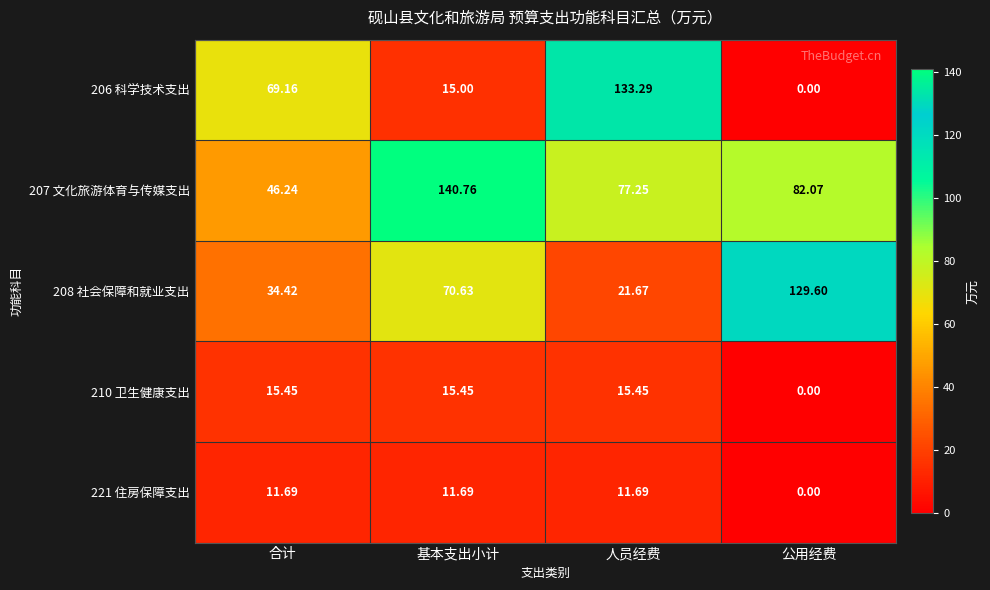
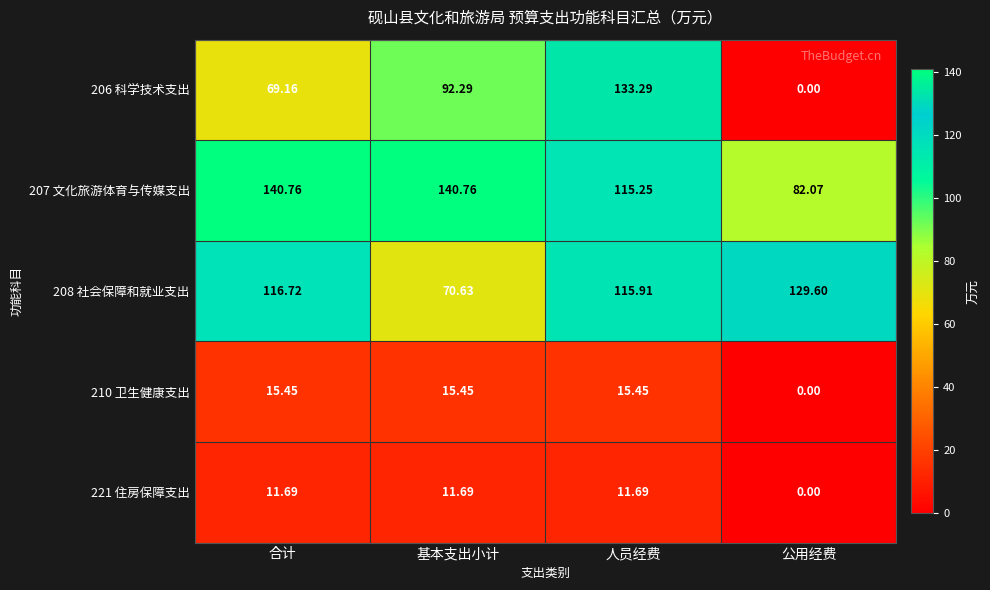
  {
    "206 科学技术支出": {
      "合计": 69.16,
-     "基本支出小计": 15.00,
+     "基本支出小计": 92.29,
      "人员经费": 133.29
    },
    "207 文化旅游体育与传媒支出": {
-     "合计": 46.24,
+     "合计": 140.76,
      "基本支出小计": 140.76,
-     "人员经费": 77.25,
+     "人员经费": 115.25,
      "公用经费": 82.07
    },
    "208 社会保障和就业支出": {
-     "合计": 34.42,
+     "合计": 116.72,
      "基本支出小计": 70.63,
-     "人员经费": 21.67,
+     "人员经费": 115.91,
      "公用经费": 129.60
    },
    "210 卫生健康支出": {
      "合计": 15.45,
      "基本支出小计": 15.45,
      "人员经费": 15.45,
      "公用经费": 0.00
    },
    "221 住房保障支出": {
      "合计": 11.69,
      "基本支出小计": 11.69,
      "人员经费": 11.69,
      "公用经费": 0.00
    }
  }
